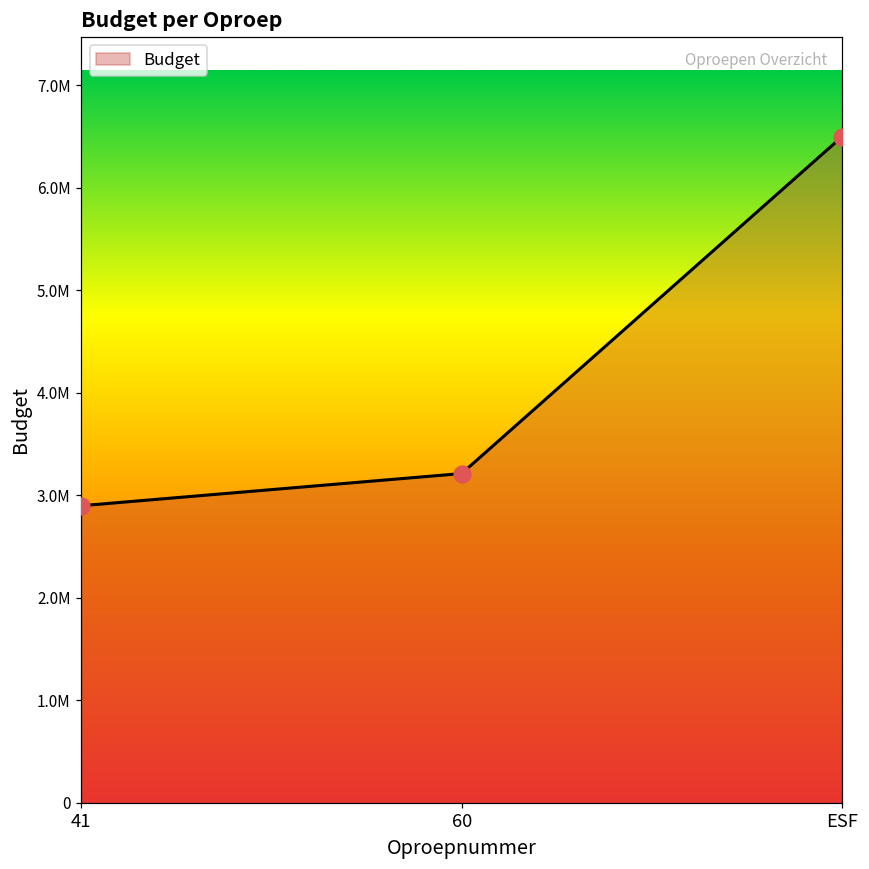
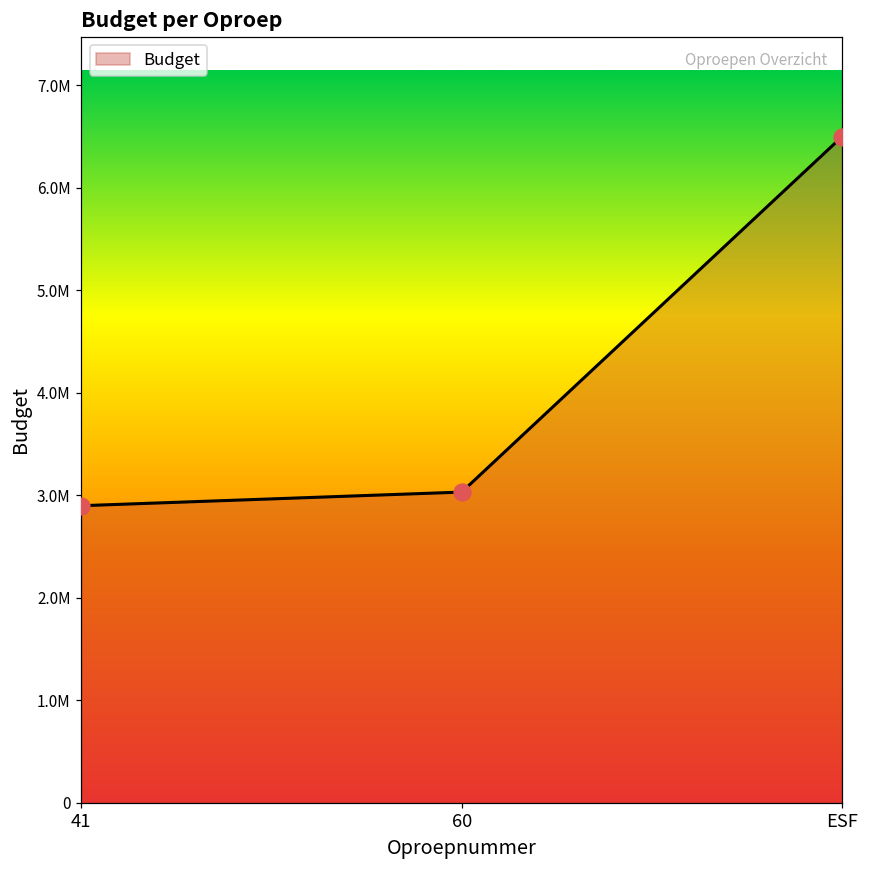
  {
    "41": 2900000,
-   "60": 3200000,
+   "60": 3000000,
    "ESF": 6500000
  }
